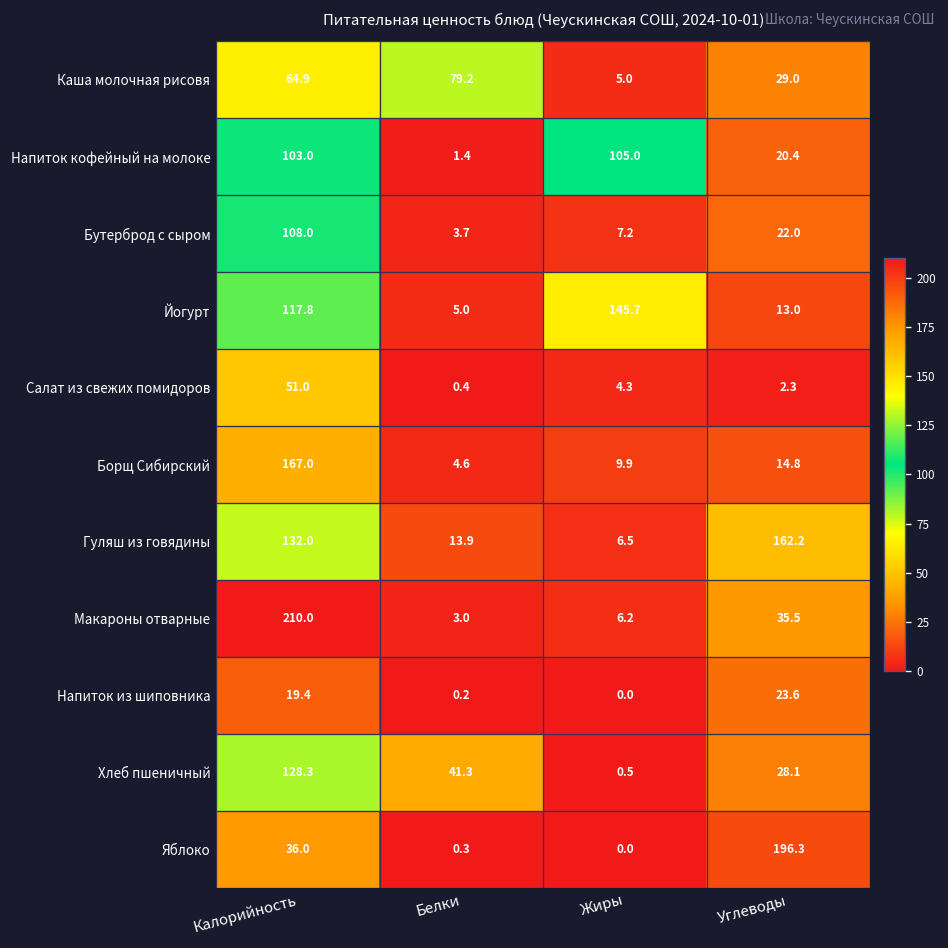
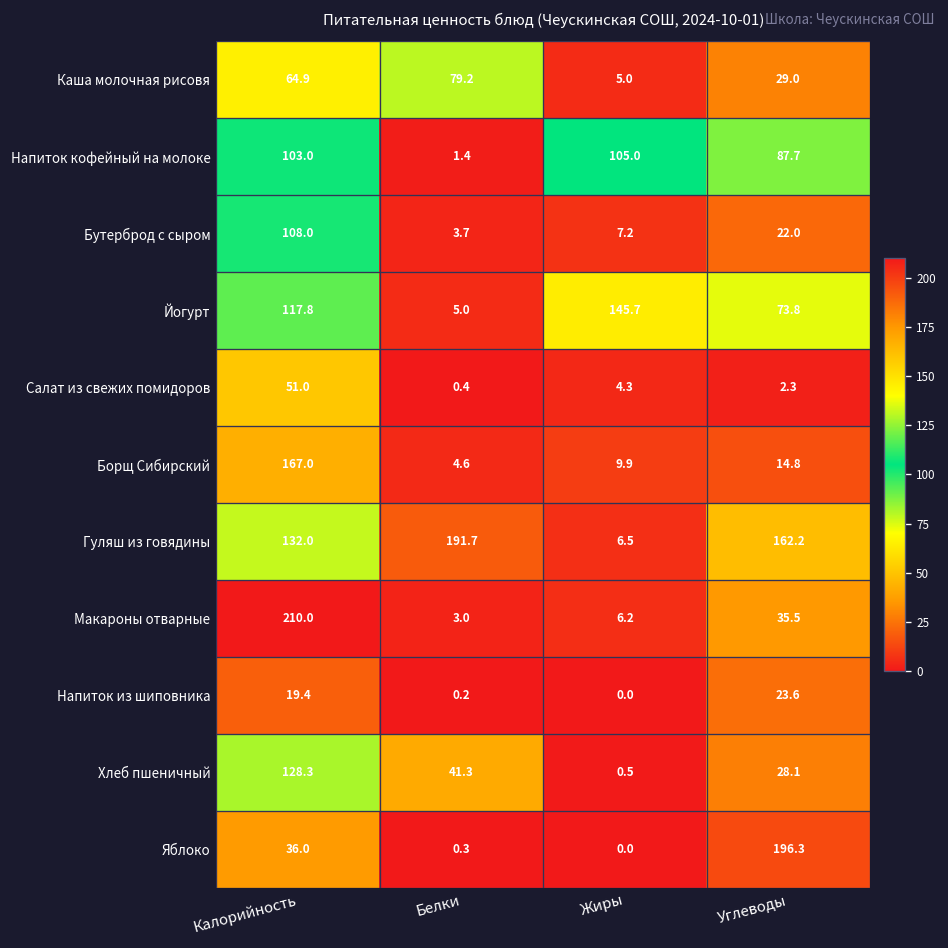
  {
    "Каша молочная рисовя": {
      "Калорийность": 64.9,
      "Белки": 79.2,
      "Жиры": 5.0,
      "Углеводы": 29.0
    },
    "Напиток кофейный на молоке": {
      "Калорийность": 103.0,
      "Белки": 1.4,
      "Жиры": 105.0,
-     "Углеводы": 20.4
+     "Углеводы": 87.7
    },
    "Бутерброд с сыром": {
      "Калорийность": 108.0,
      "Белки": 3.7,
      "Жиры": 7.2,
      "Углеводы": 22.0
    },
    "Йогурт": {
      "Калорийность": 117.8,
      "Белки": 5.0,
      "Жиры": 145.7,
-     "Углеводы": 13.0
+     "Углеводы": 73.8
    },
    "Салат из свежих помидоров": {
      "Калорийность": 51.0,
      "Белки": 0.4,
      "Жиры": 4.3,
      "Углеводы": 2.3
    },
    "Борщ Сибирский": {
      "Калорийность": 167.0,
      "Белки": 4.6,
      "Жиры": 9.9,
      "Углеводы": 14.8
    },
    "Гуляш из говядины": {
      "Калорийность": 132.0,
-     "Белки": 13.9,
+     "Белки": 191.7,
      "Жиры": 6.5,
      "Углеводы": 162.2
    },
    "Макароны отварные": {
      "Калорийность": 210.0,
      "Белки": 3.0,
      "Жиры": 6.2,
      "Углеводы": 35.5
    },
    "Напиток из шиповника": {
      "Калорийность": 19.4,
      "Белки": 0.2,
      "Жиры": 0.0,
      "Углеводы": 23.6
    },
    "Хлеб пшеничный": {
      "Калорийность": 128.3,
      "Белки": 41.3,
      "Жиры": 0.5,
      "Углеводы": 28.1
    },
    "Яблоко": {
      "Калорийность": 36.0,
      "Белки": 0.3,
      "Жиры": 0.0,
      "Углеводы": 196.3
    }
  }
